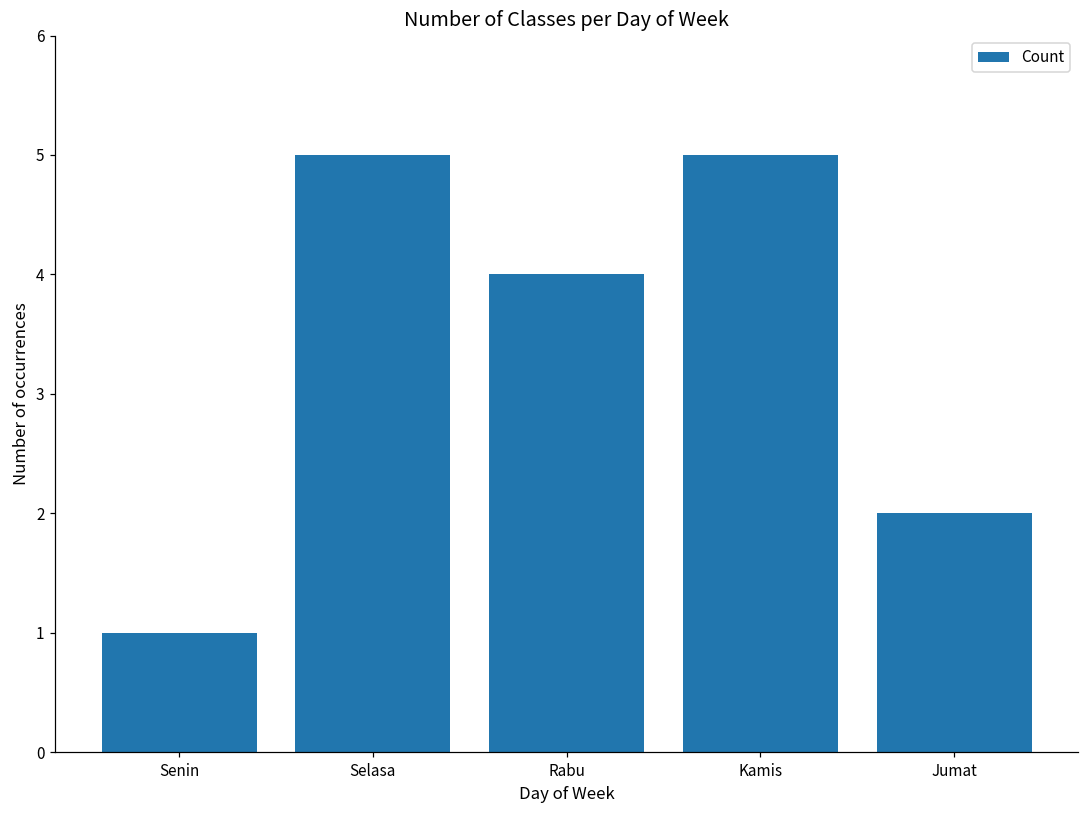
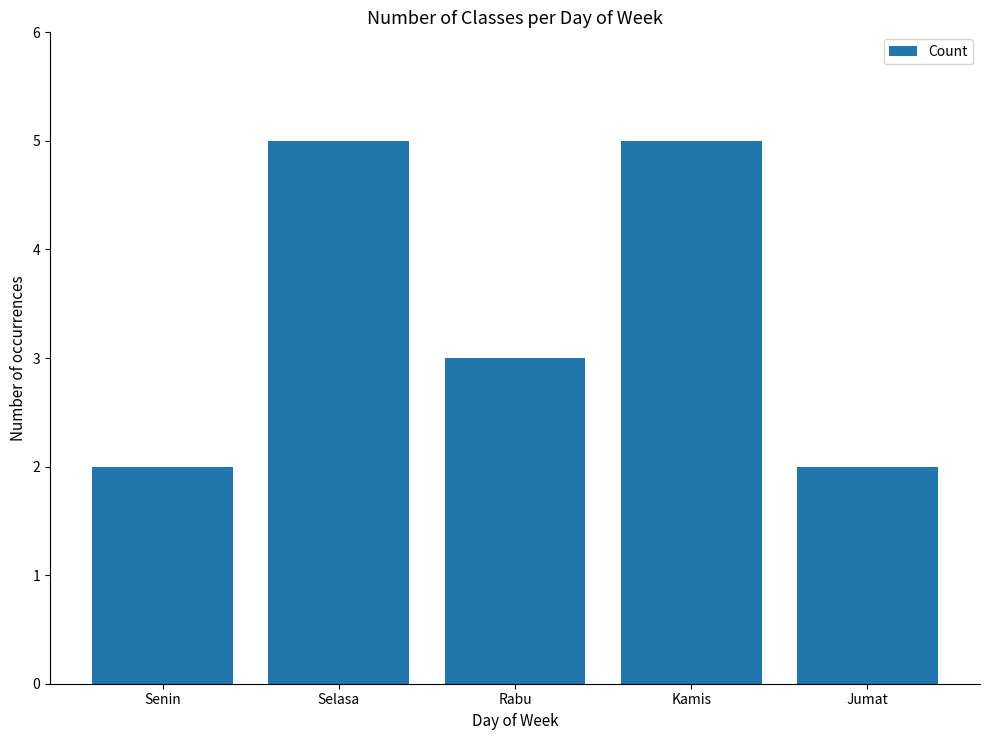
  {
-   "Senin": 1,
+   "Senin": 2,
    "Selasa": 5,
-   "Rabu": 4,
+   "Rabu": 3,
    "Kamis": 5,
    "Jumat": 2
  }
